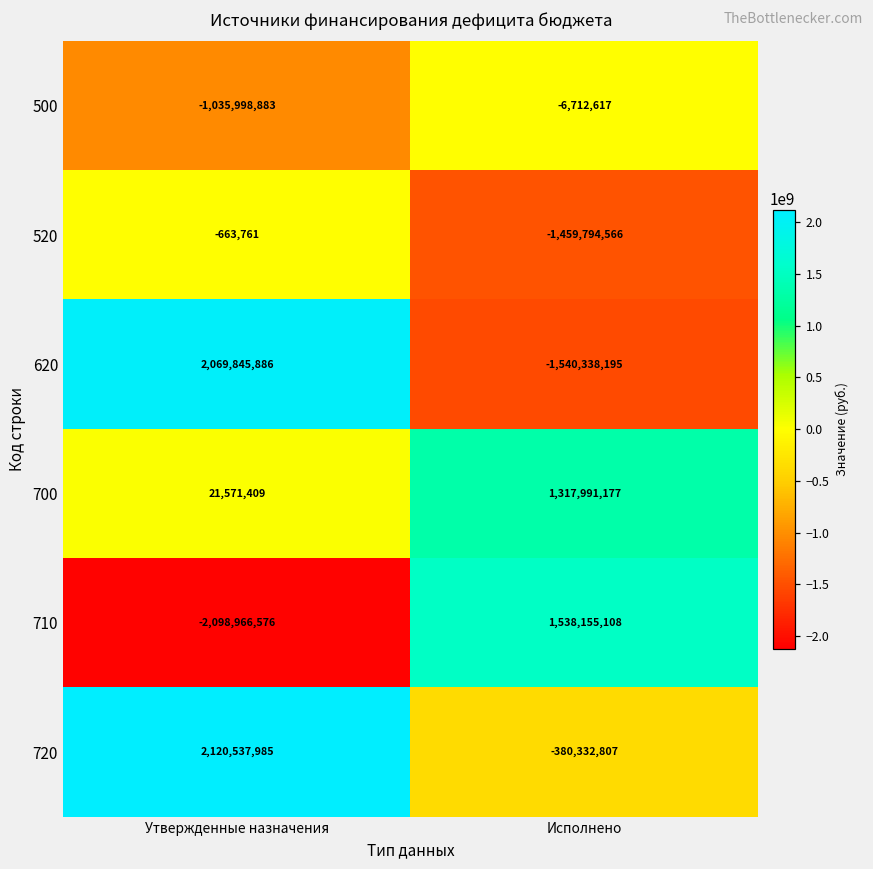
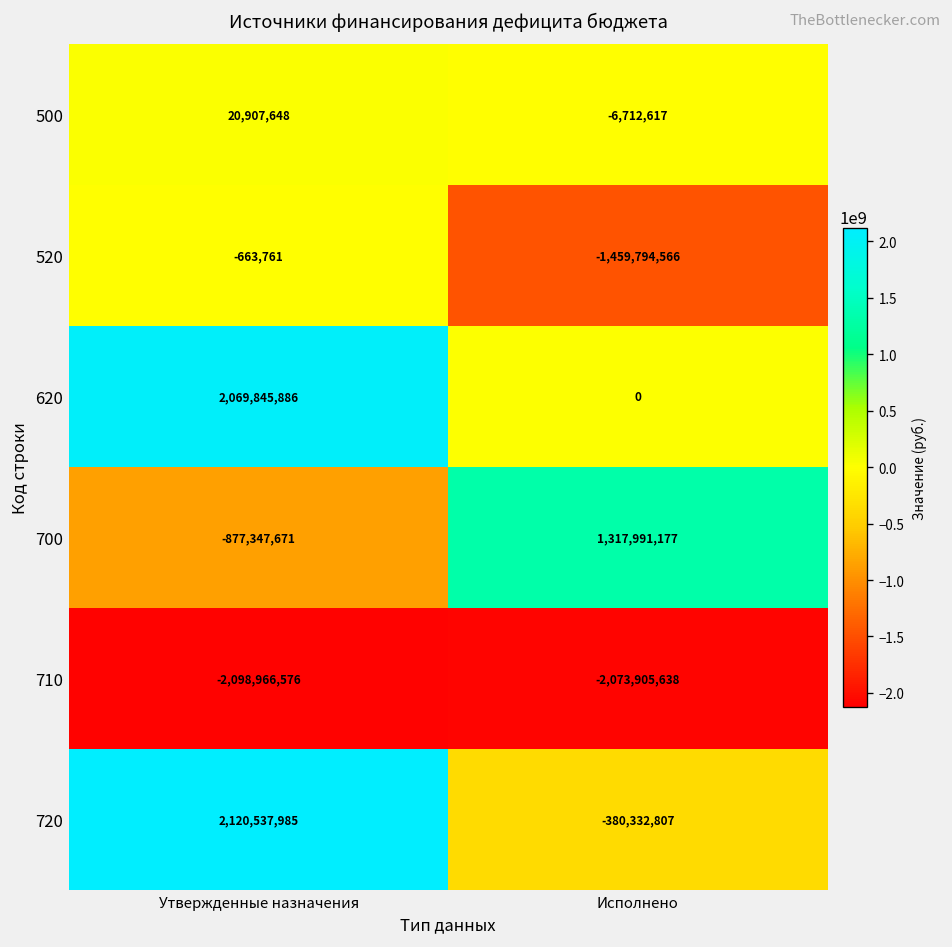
  {
    "500": {
-     "Утвержденные назначения": "-1,035,998,883",
+     "Утвержденные назначения": "20,907,648",
      "Исполнено": "-6,712,617"
    },
    "520": {
      "Утвержденные назначения": "-663,761",
      "Исполнено": "-1,459,794,566"
    },
    "620": {
      "Утвержденные назначения": "2,069,845,886",
-     "Исполнено": "-1,540,338,195"
+     "Исполнено": "0"
    },
    "700": {
-     "Утвержденные назначения": "21,571,409",
+     "Утвержденные назначения": "-877,347,671",
      "Исполнено": "1,317,991,177"
    },
    "710": {
      "Утвержденные назначения": "-2,098,966,576",
-     "Исполнено": "1,538,155,108"
+     "Исполнено": "-2,073,905,638"
    },
    "720": {
      "Утвержденные назначения": "2,120,537,985",
      "Исполнено": "-380,332,807"
    }
  }
